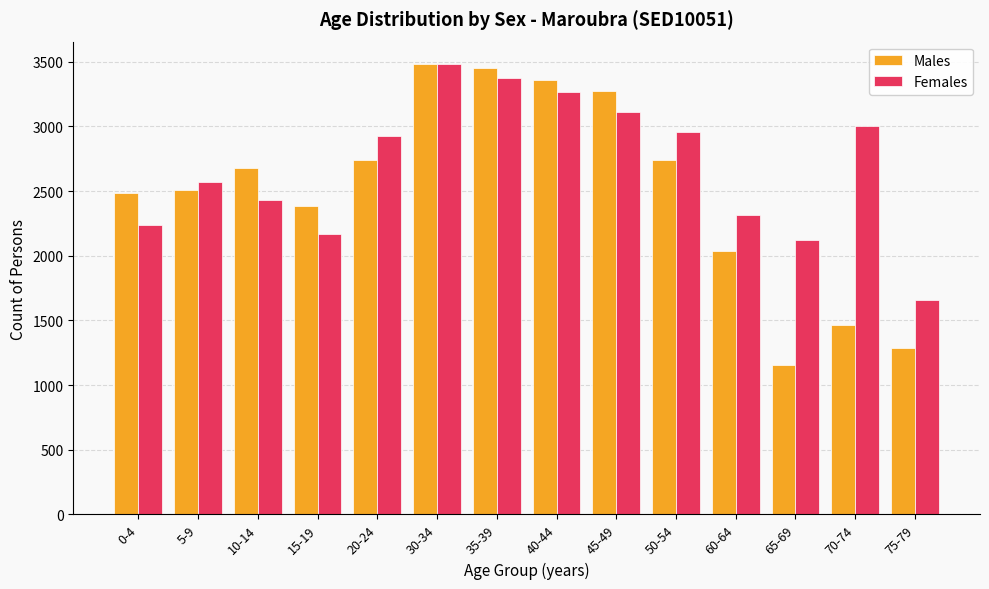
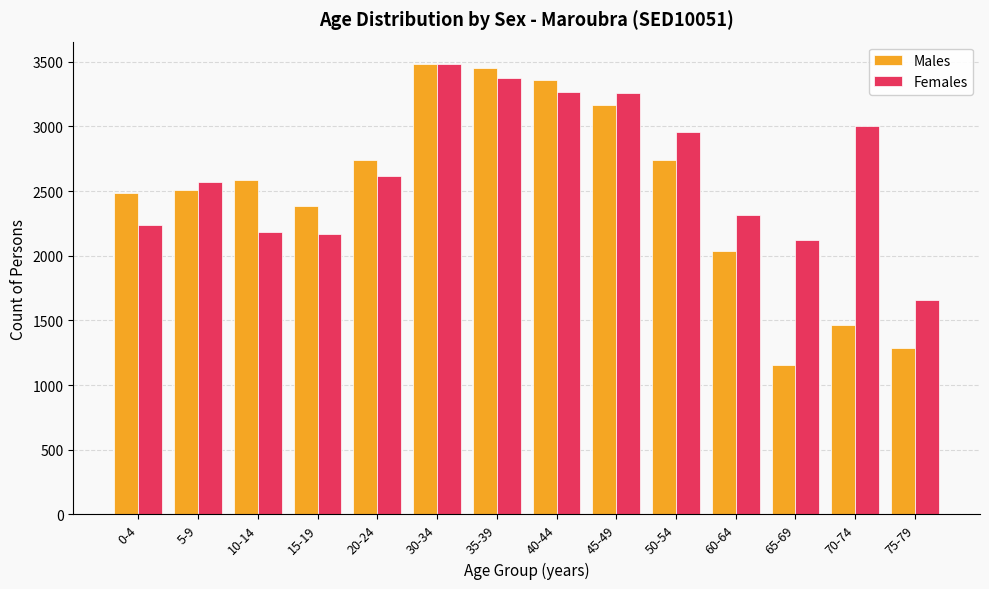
  {
    "Males": {
      "0-4": 2490,
      "5-9": 2510,
-     "10-14": 2680,
+     "10-14": 2590,
      "15-19": 2390,
      "20-24": 2740,
      "30-34": 3480,
      "35-39": 3450,
      "40-44": 3360,
-     "45-49": 3280,
+     "45-49": 3170,
      "50-54": 2740,
      "60-64": 2040,
      "65-69": 1160,
      "70-74": 1460,
      "75-79": 1280
    },
    "Females": {
      "0-4": 2240,
      "5-9": 2570,
-     "10-14": 2430,
+     "10-14": 2190,
      "15-19": 2170,
-     "20-24": 2930,
+     "20-24": 2620,
      "30-34": 3480,
      "35-39": 3370,
      "40-44": 3270,
-     "45-49": 3110,
+     "45-49": 3260,
      "50-54": 2960,
      "60-64": 2320,
      "65-69": 2120,
      "70-74": 3000,
      "75-79": 1660
    }
  }
